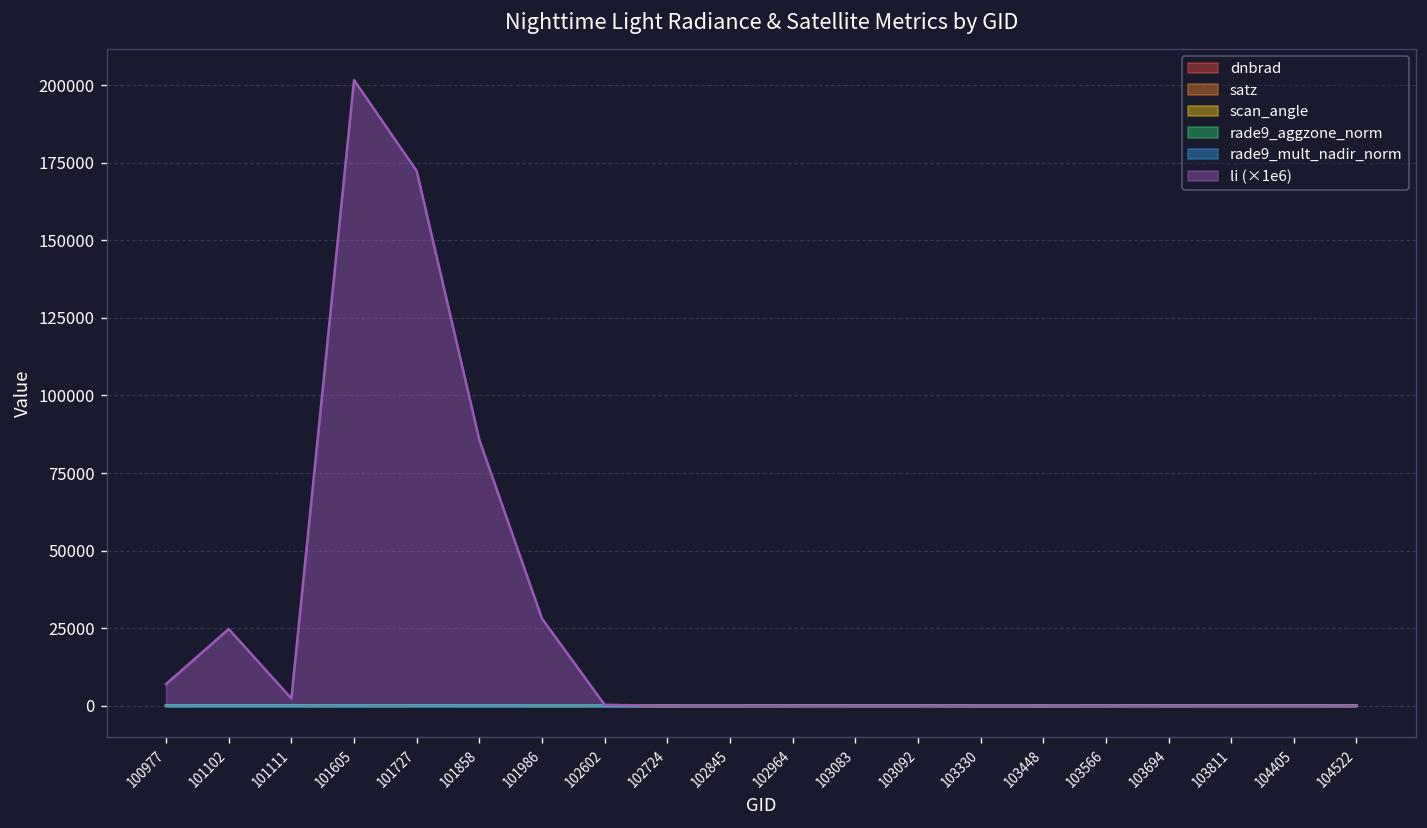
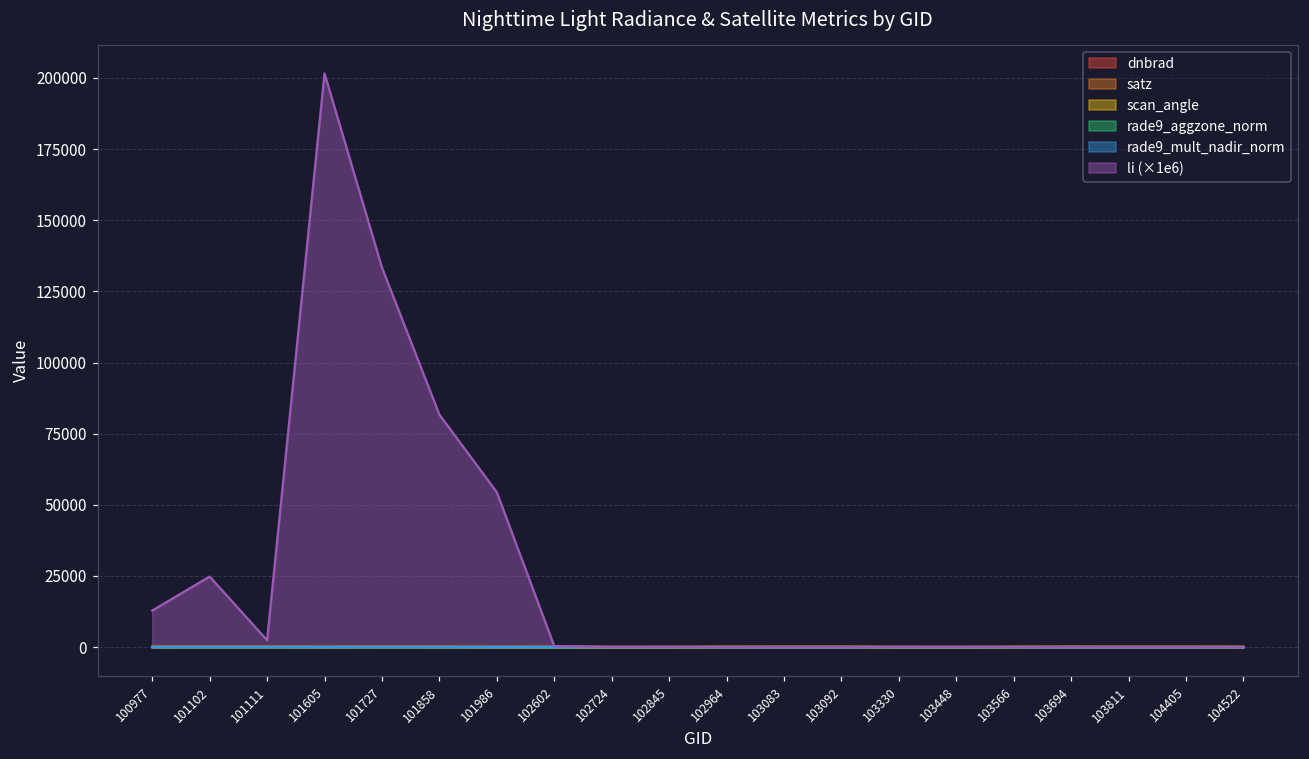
  {
    "rade9_mult_nadir_norm": {
      "100977": 0,
      "101102": 0,
      "101111": 0,
      "101605": 0,
      "101727": 0,
      "101858": 0,
      "101986": 0
    },
    "li (×1e6)": {
-     "100977": 7000,
+     "100977": 13000,
      "101102": 25000,
      "101111": 2000,
      "101605": 202000,
-     "101727": 172000,
-     "101858": 86000,
-     "101986": 28000
+     "101727": 133000,
+     "101858": 82000,
+     "101986": 54000
    }
  }
